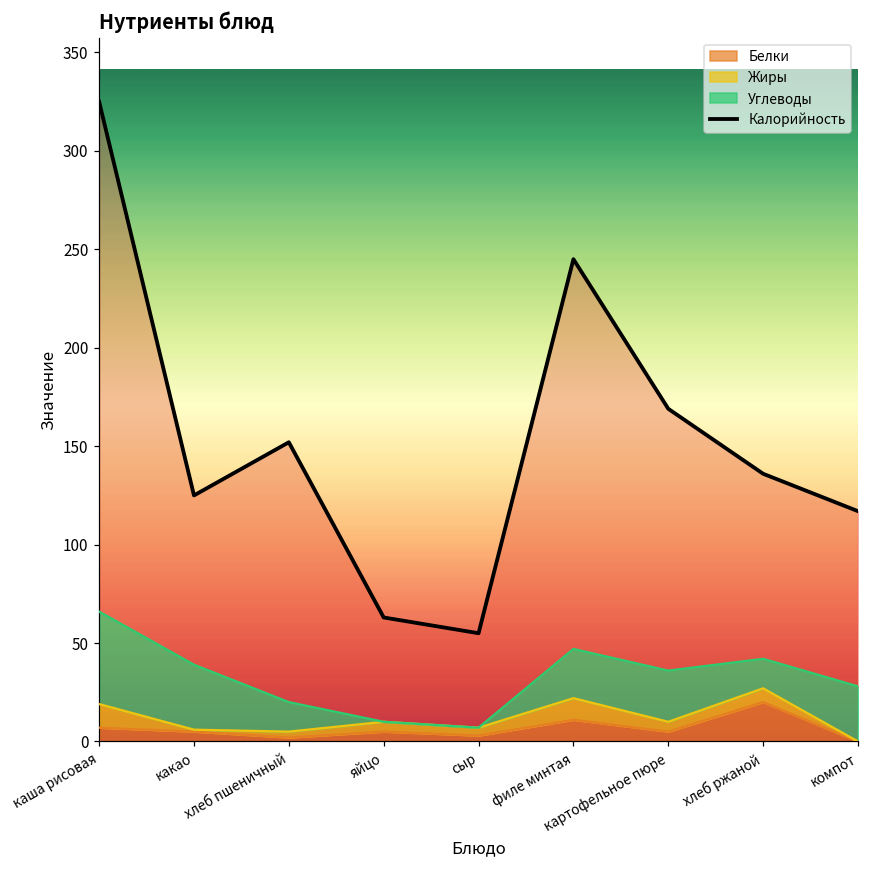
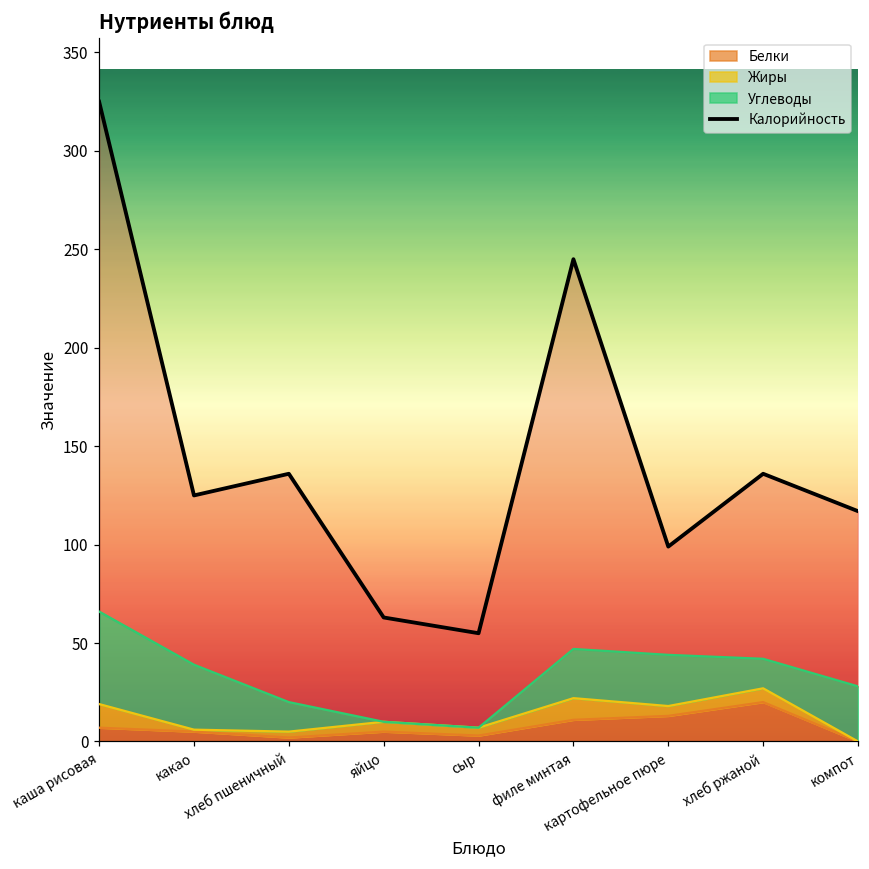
  {
    "Белки": {
      "каша рисовая": 7,
      "хлеб пшеничный": 2,
      "яйцо": 5,
      "сыр": 3,
      "филе минтая": 11,
-     "картофельное пюре": 5,
+     "картофельное пюре": 13,
      "хлеб ржаной": 20
    },
    "Жиры": {
      "картофельное пюре": 5
    },
    "Углеводы": {
      "картофельное пюре": 26,
      "компот": 28
    },
    "Калорийность": {
      "каша рисовая": 325,
      "какао": 125,
-     "хлеб пшеничный": 152,
+     "хлеб пшеничный": 136,
      "яйцо": 63,
      "сыр": 55,
      "филе минтая": 245,
-     "картофельное пюре": 169,
+     "картофельное пюре": 99,
      "хлеб ржаной": 136,
      "компот": 117
    }
  }
